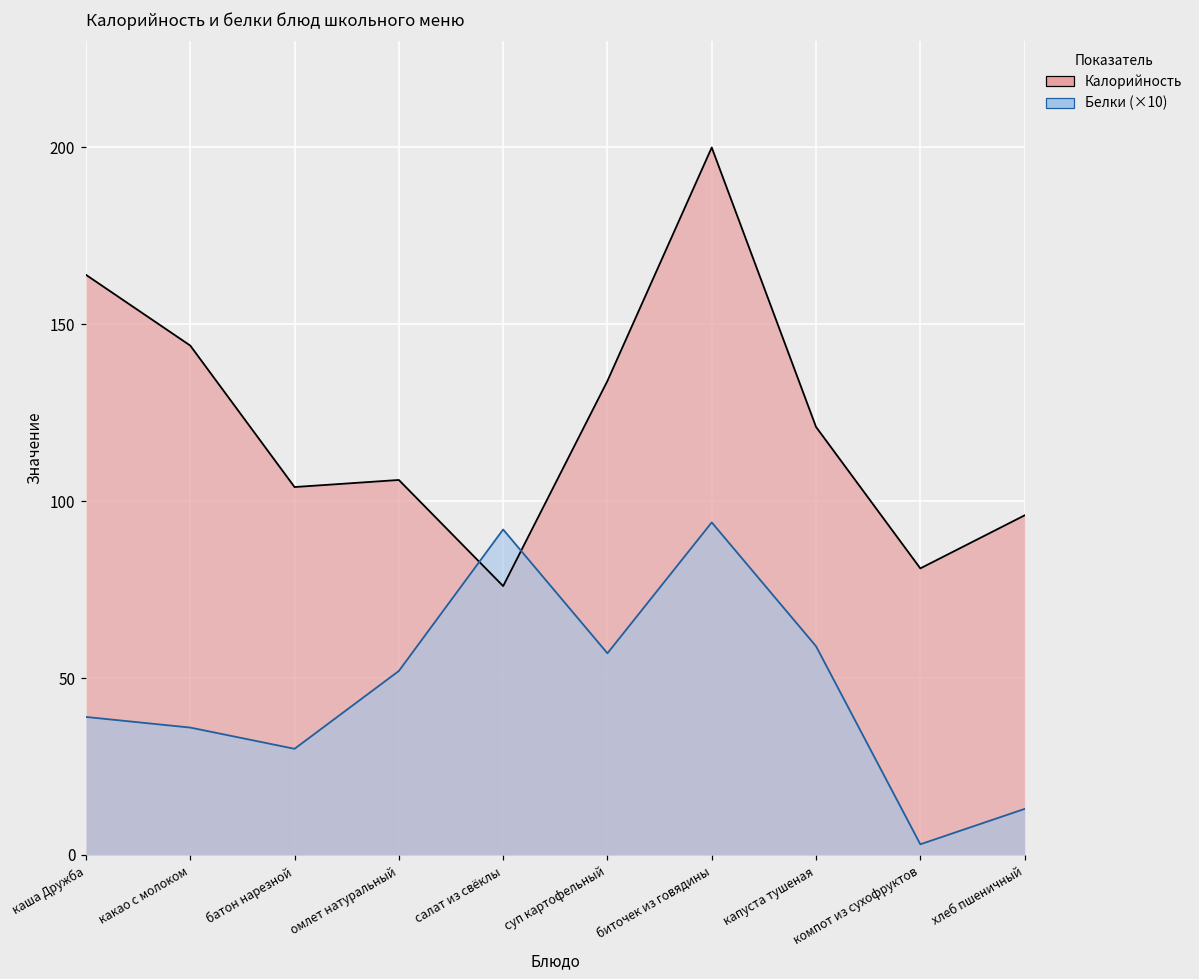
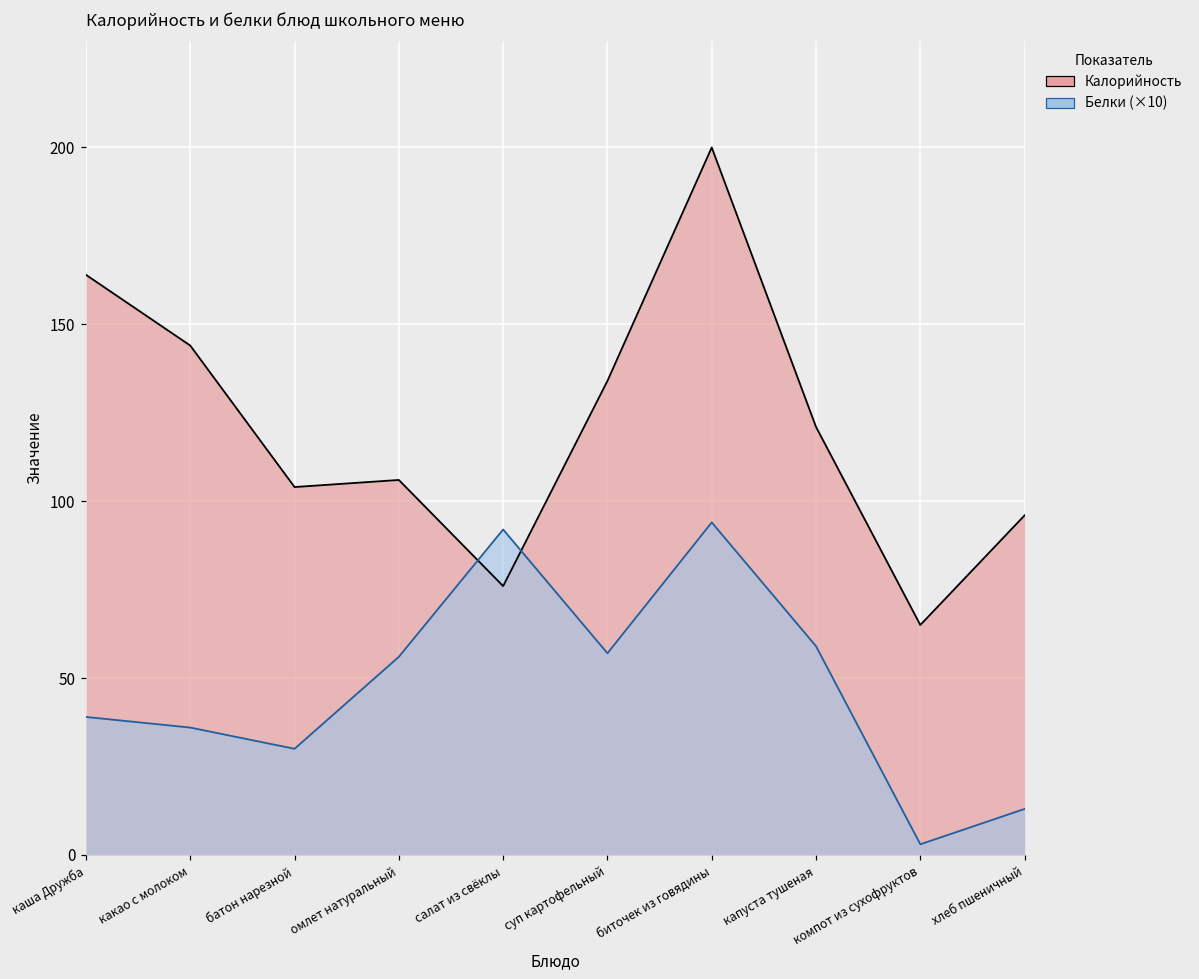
  {
    "Калорийность": {
      "каша Дружба": 164,
      "какао с молоком": 144,
      "батон нарезной": 104,
      "омлет натуральный": 106,
      "салат из свёклы": 76,
      "суп картофельный": 134,
      "биточек из говядины": 200,
      "капуста тушеная": 121,
-     "компот из сухофруктов": 81,
+     "компот из сухофруктов": 65,
      "хлеб пшеничный": 96
    },
    "Белки (×10)": {
      "каша Дружба": 39,
      "какао с молоком": 36,
      "батон нарезной": 30,
-     "омлет натуральный": 52,
+     "омлет натуральный": 56,
      "салат из свёклы": 92,
      "суп картофельный": 57,
      "биточек из говядины": 94,
      "капуста тушеная": 59,
      "компот из сухофруктов": 3,
      "хлеб пшеничный": 13
    }
  }
